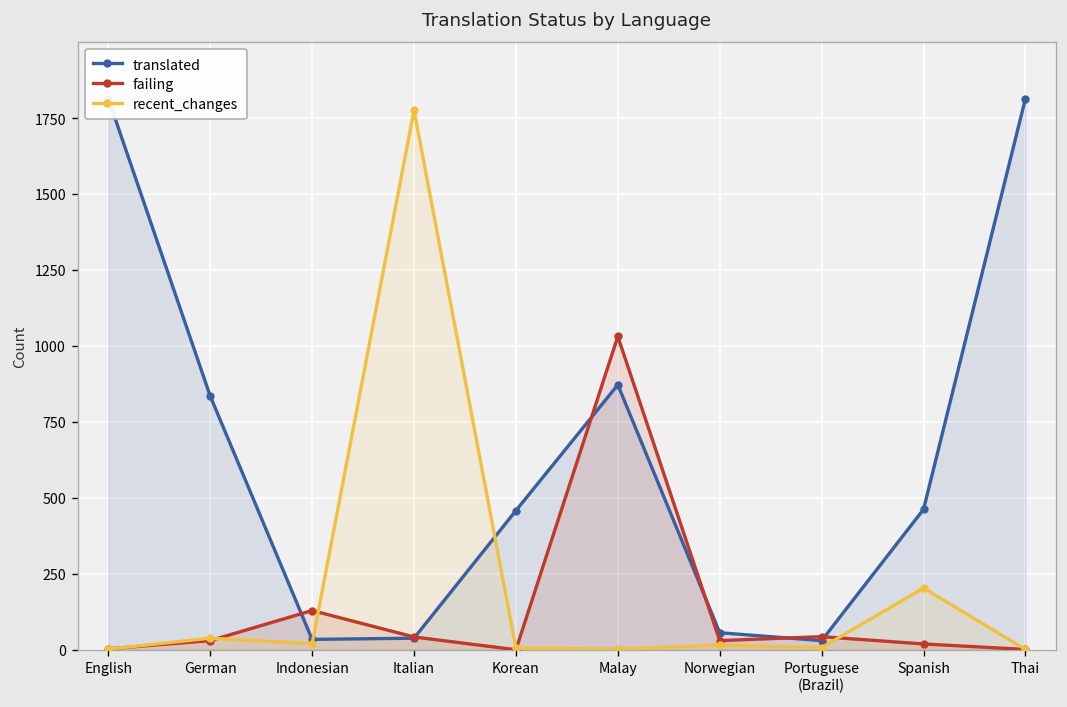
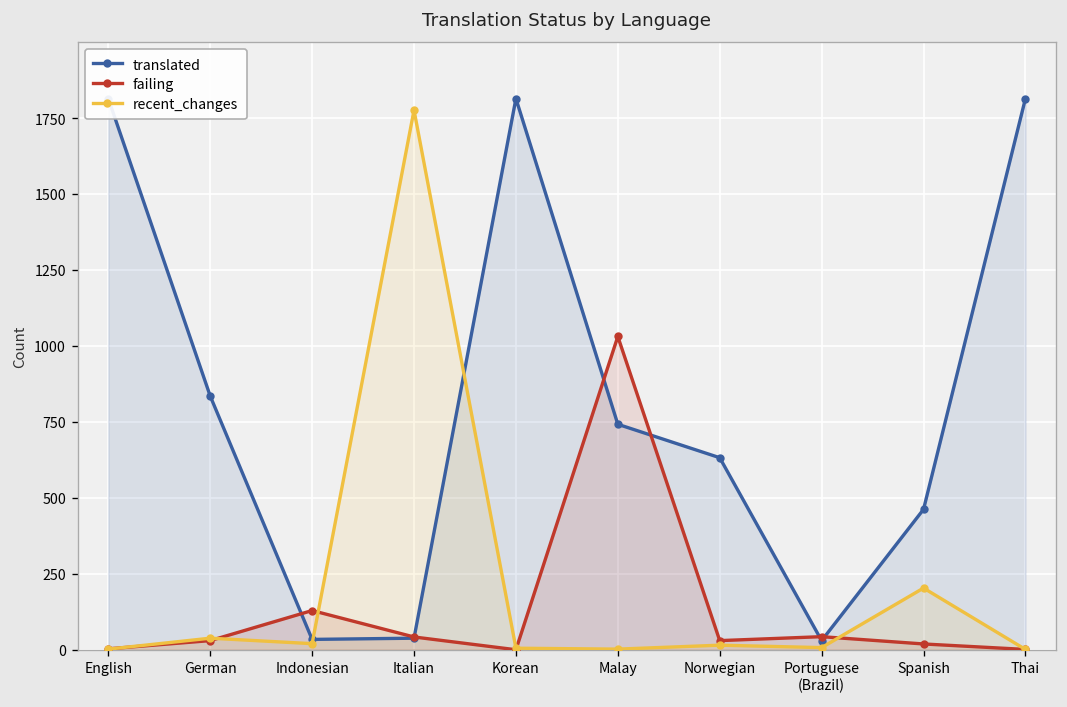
  {
    "translated": {
      "German": 840,
      "Indonesian": 30,
-     "Korean": 460,
-     "Malay": 870,
-     "Norwegian": 60,
+     "Korean": 1810,
+     "Malay": 740,
+     "Norwegian": 630,
      "Portuguese (Brazil)": 30,
      "Spanish": 460,
      "Thai": 1810
    },
    "failing": {
      "Indonesian": 130,
      "Malay": 1030,
      "Norwegian": 30,
      "Portuguese (Brazil)": 40,
      "Spanish": 20
    },
    "recent_changes": {
      "Indonesian": 20,
      "Italian": 1780,
      "Malay": 0,
      "Norwegian": 20,
      "Portuguese (Brazil)": 10,
      "Spanish": 200
    }
  }
